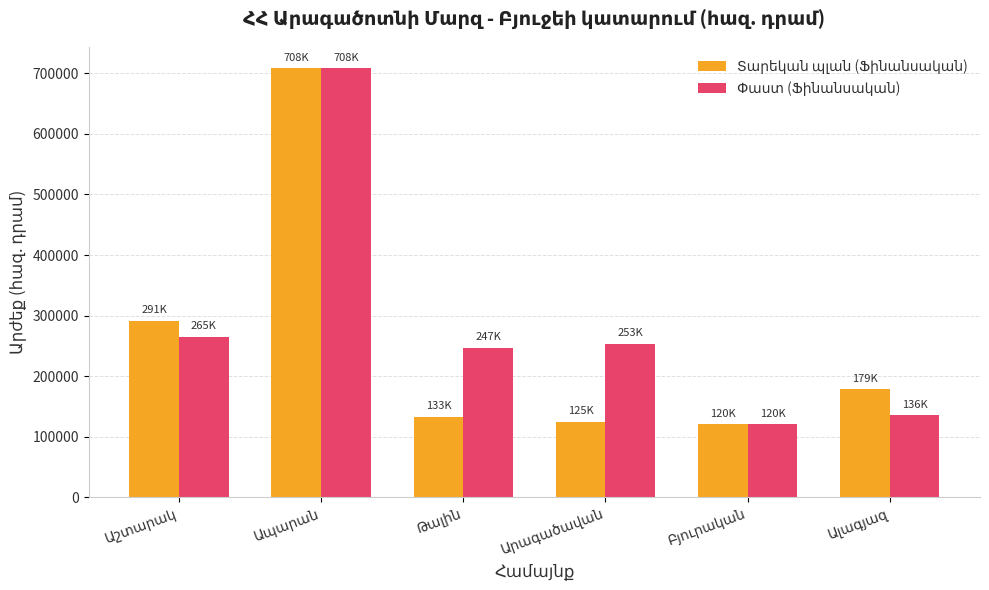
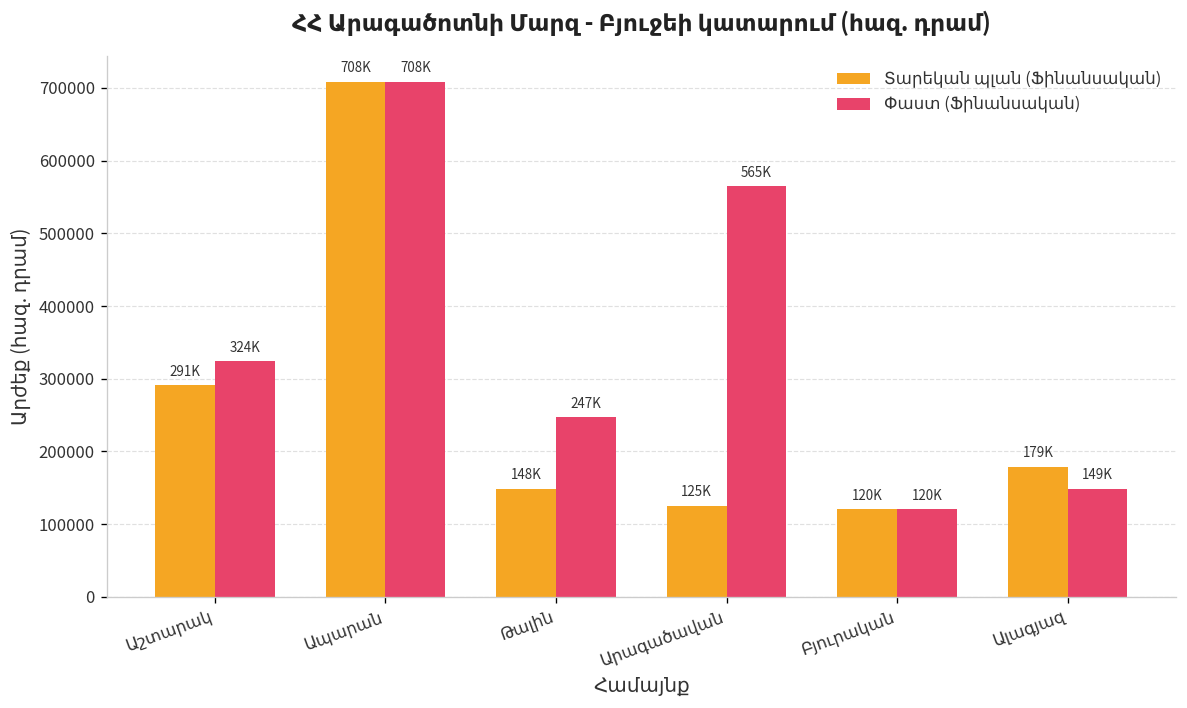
  {
    "Տարեկան պլան (Ֆինանսական)": {
      "Աշտարակ": "291K",
      "Ապարան": "708K",
-     "Թալին": "133K",
+     "Թալին": "148K",
      "Արագածավան": "125K",
      "Բյուրական": "120K",
      "Ալագյազ": "179K"
    },
    "Փաստ (Ֆինանսական)": {
-     "Աշտարակ": "265K",
+     "Աշտարակ": "324K",
      "Ապարան": "708K",
      "Թալին": "247K",
-     "Արագածավան": "253K",
+     "Արագածավան": "565K",
      "Բյուրական": "120K",
-     "Ալագյազ": "136K"
+     "Ալագյազ": "149K"
    }
  }
